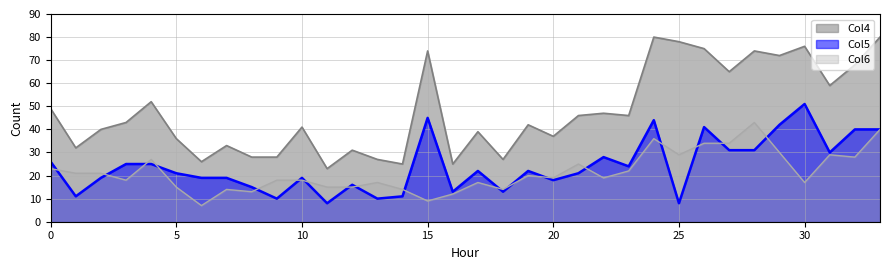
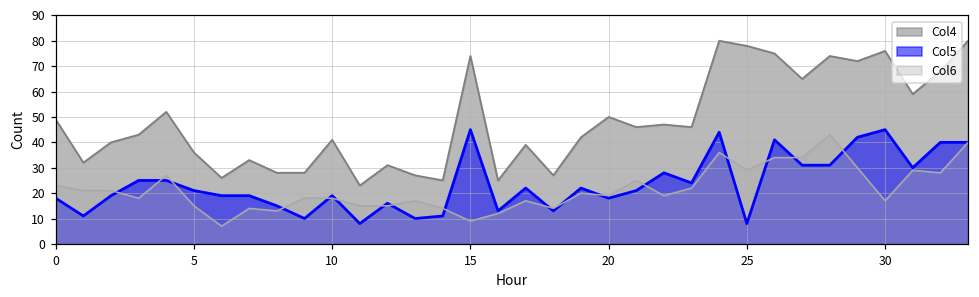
  {
    "Col4": {
      "0": 49,
      "5": 36,
      "10": 41,
      "15": 74,
-     "20": 37,
+     "20": 50,
      "25": 78,
      "30": 76
    },
    "Col5": {
-     "0": 26,
+     "0": 18,
      "5": 21,
      "15": 45,
      "25": 8,
-     "30": 51
+     "30": 45
    },
    "Col6": {
      "0": 23,
      "5": 15,
      "15": 9,
      "25": 29,
      "30": 17
    }
  }
